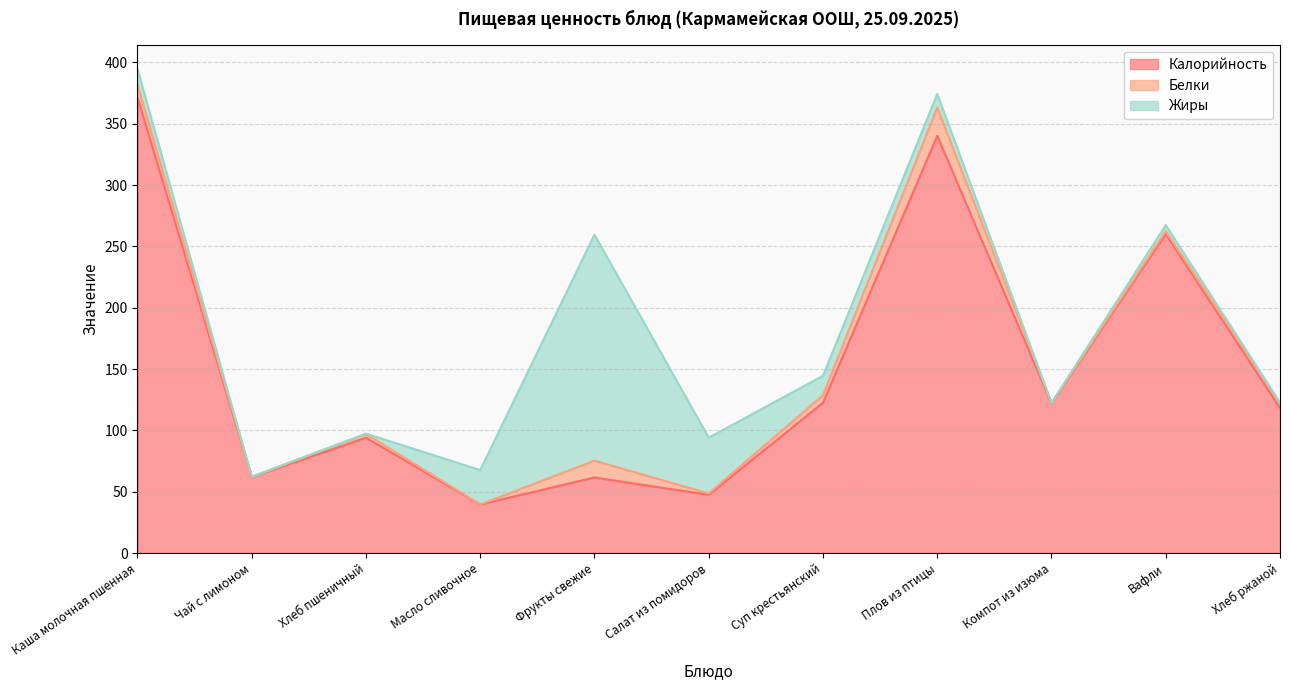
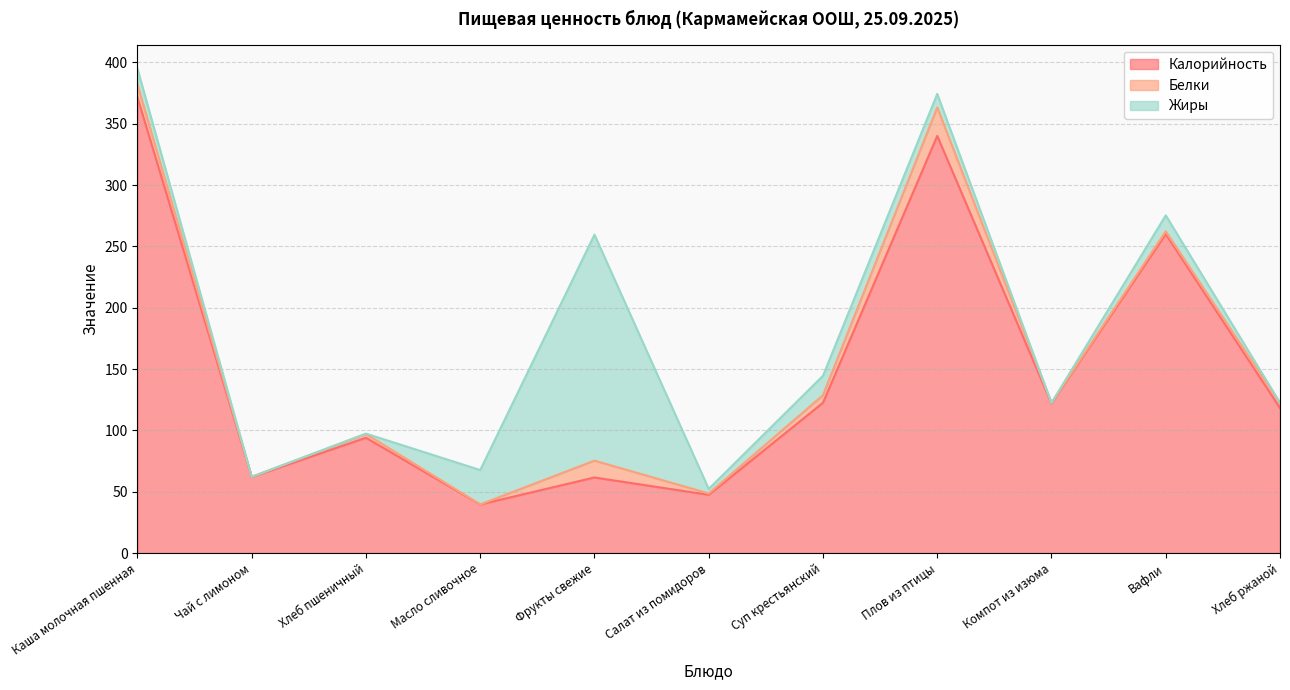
  {
    "Жиры": {
      "Каша молочная пшенная": 13,
      "Масло сливочное": 28,
      "Фрукты свежие": 184,
-     "Салат из помидоров": 46,
+     "Салат из помидоров": 4,
      "Суп крестьянский": 16,
      "Плов из птицы": 11,
-     "Вафли": 5
+     "Вафли": 13
    }
  }
